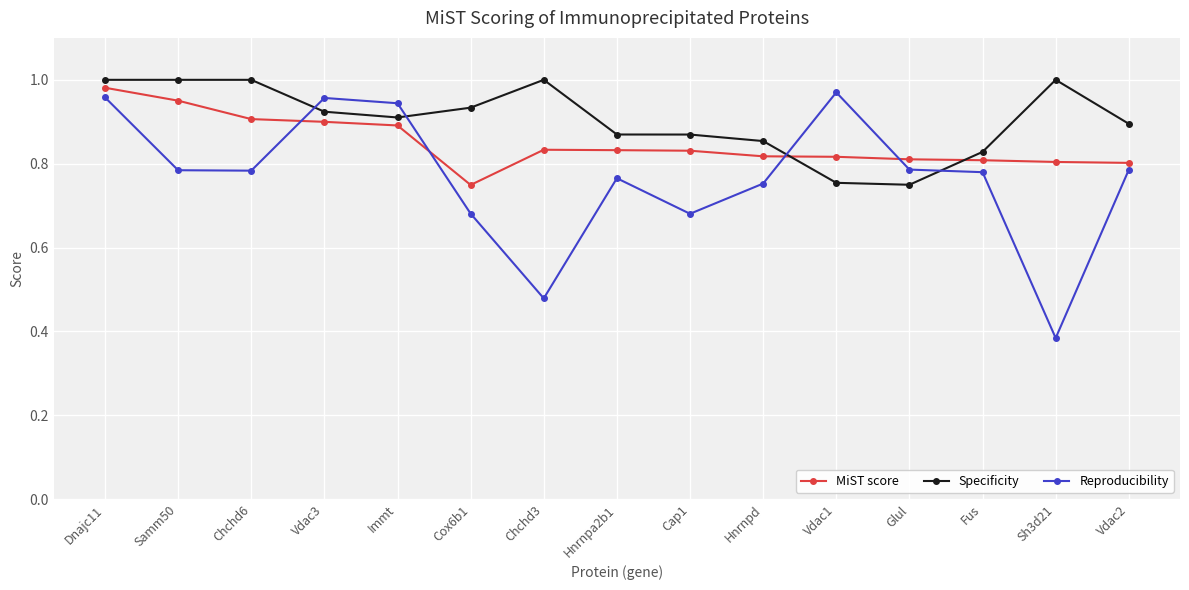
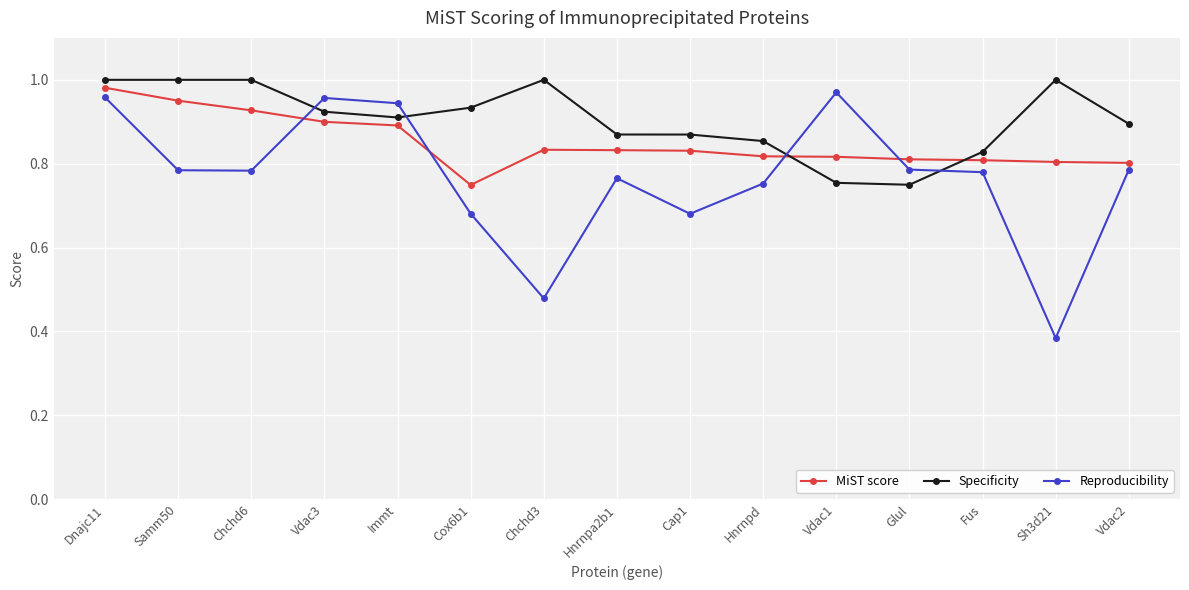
  {
    "MiST score": {
      "Dnajc11": 0.98,
      "Samm50": 0.95,
-     "Chchd6": 0.91,
+     "Chchd6": 0.93,
      "Vdac3": 0.90,
      "Immt": 0.89,
      "Cox6b1": 0.75,
      "Chchd3": 0.83,
      "Hnrnpa2b1": 0.83,
      "Cap1": 0.83,
      "Hnrnpd": 0.82,
      "Vdac1": 0.82,
      "Glul": 0.81,
      "Fus": 0.81,
      "Sh3d21": 0.80,
      "Vdac2": 0.80
    },
    "Specificity": {
      "Dnajc11": 1.00,
      "Samm50": 1.00,
      "Chchd6": 1.00,
      "Vdac3": 0.92,
      "Immt": 0.91,
      "Cox6b1": 0.93,
      "Chchd3": 1.00,
      "Hnrnpa2b1": 0.87,
      "Cap1": 0.87,
      "Hnrnpd": 0.85,
      "Vdac1": 0.75,
      "Glul": 0.75,
      "Fus": 0.83,
      "Sh3d21": 1.00,
      "Vdac2": 0.90
    },
    "Reproducibility": {
      "Dnajc11": 0.96,
      "Samm50": 0.78,
      "Chchd6": 0.78,
      "Vdac3": 0.96,
      "Immt": 0.94,
      "Cox6b1": 0.68,
      "Chchd3": 0.48,
      "Hnrnpa2b1": 0.77,
      "Cap1": 0.68,
      "Hnrnpd": 0.75,
      "Vdac1": 0.97,
      "Glul": 0.79,
      "Fus": 0.78,
      "Sh3d21": 0.38,
      "Vdac2": 0.79
    }
  }
